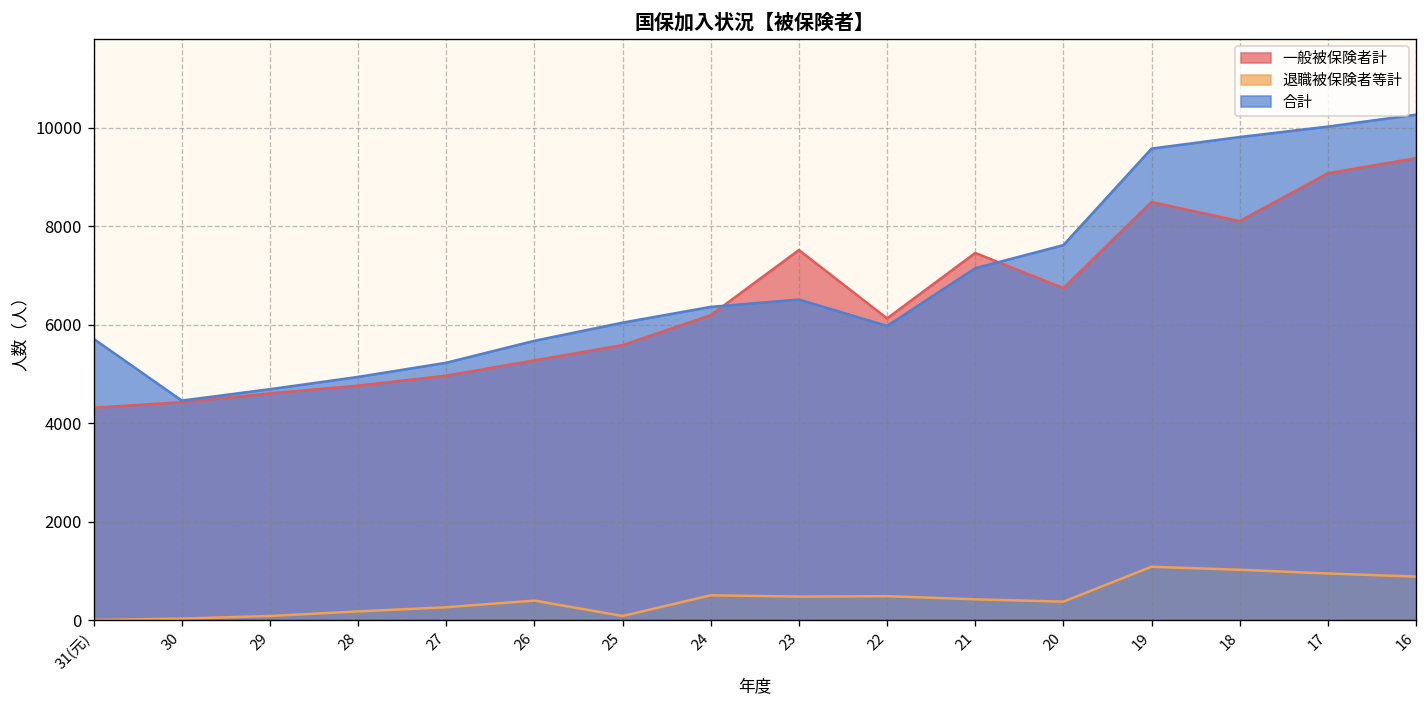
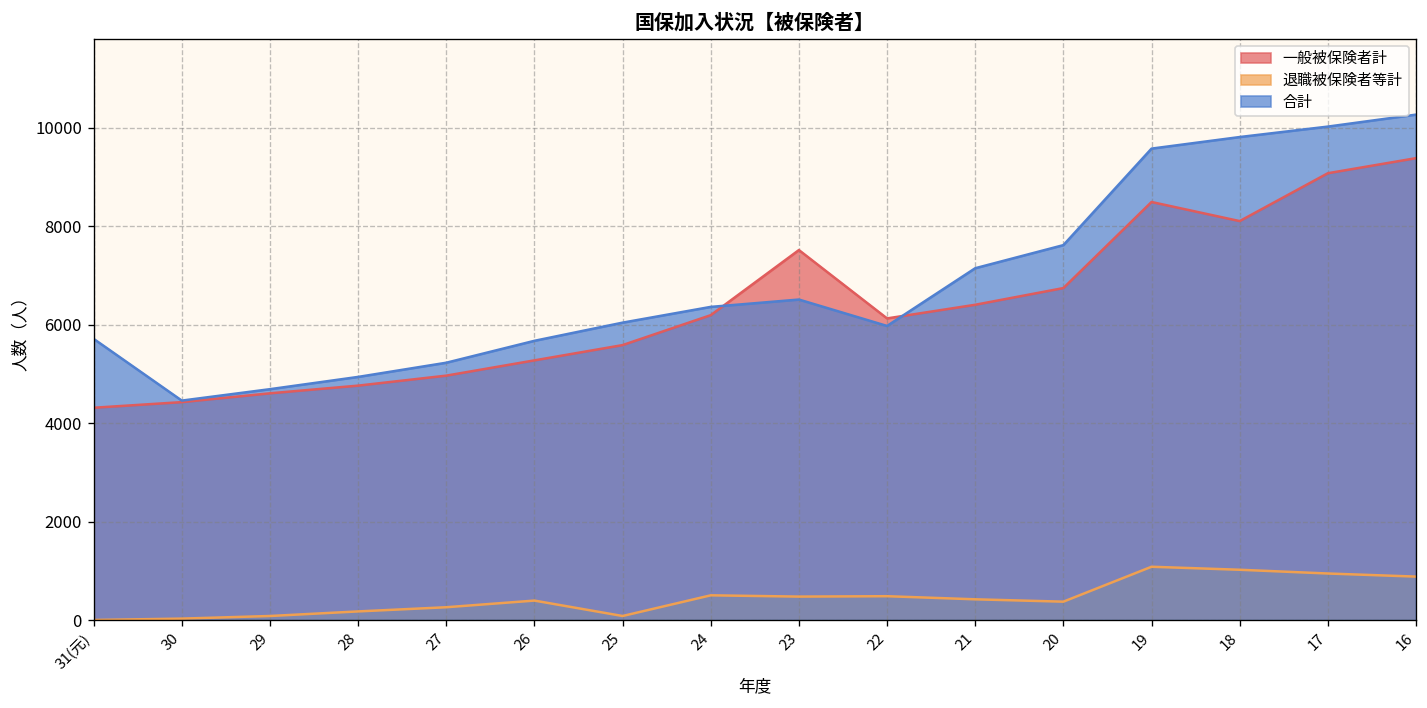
  {
    "一般被保険者計": {
      "31(元)": 4300,
      "29": 4600,
      "28": 4800,
      "27": 5000,
      "26": 5300,
      "25": 5600,
      "24": 6200,
      "23": 7500,
      "22": 6100,
-     "21": 7500,
+     "21": 6400,
      "20": 6700,
      "19": 8500,
      "18": 8100,
      "17": 9100,
      "16": 9400
    },
    "退職被保険者等計": {
      "31(元)": 0,
      "30": 0,
      "29": 100,
      "28": 200,
      "27": 300,
      "26": 400,
      "25": 100,
      "24": 500,
      "23": 500,
      "22": 500,
      "21": 400,
      "20": 400,
      "19": 1100,
      "18": 1000,
      "17": 900,
      "16": 900
    },
    "合計": {
      "31(元)": 5700,
      "29": 4700,
      "28": 4900,
      "27": 5200,
      "26": 5700,
      "25": 6000,
      "24": 6400,
      "23": 6500,
      "22": 6000,
      "21": 7100,
      "20": 7600,
      "19": 9600,
      "18": 9800,
      "17": 10000,
      "16": 10300
    }
  }
